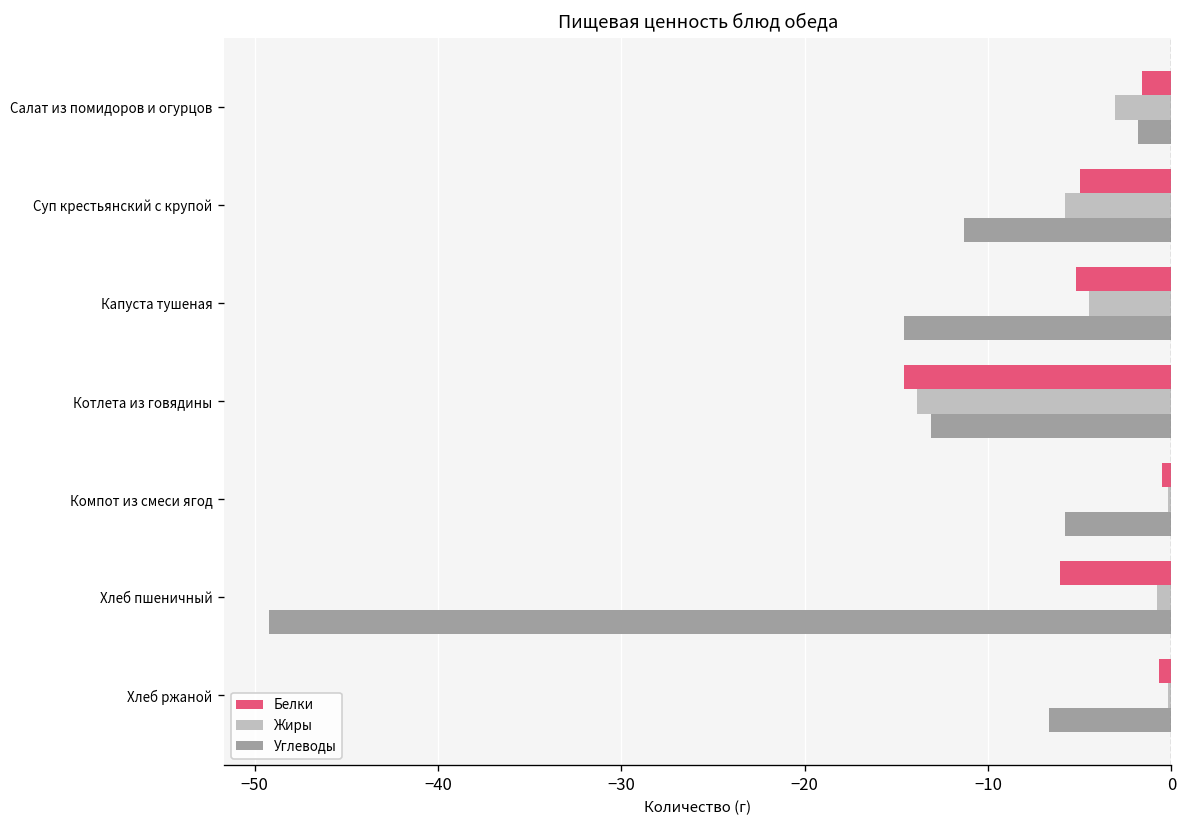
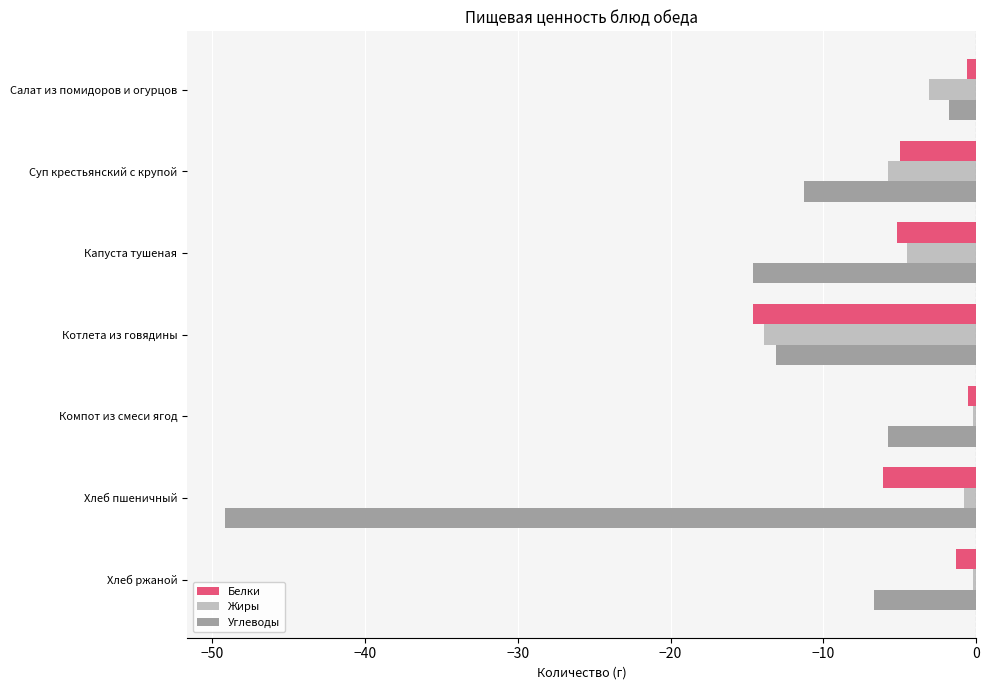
  {
    "Белки": {
-     "Салат из помидоров и огурцов": -1.6,
+     "Салат из помидоров и огурцов": -0.6,
      "Суп крестьянский с крупой": -5.0,
      "Капуста тушеная": -5.2,
      "Котлета из говядины": -14.6,
      "Компот из смеси ягод": -0.5,
      "Хлеб пшеничный": -6.1,
-     "Хлеб ржаной": -0.7
+     "Хлеб ржаной": -1.3
    }
  }
